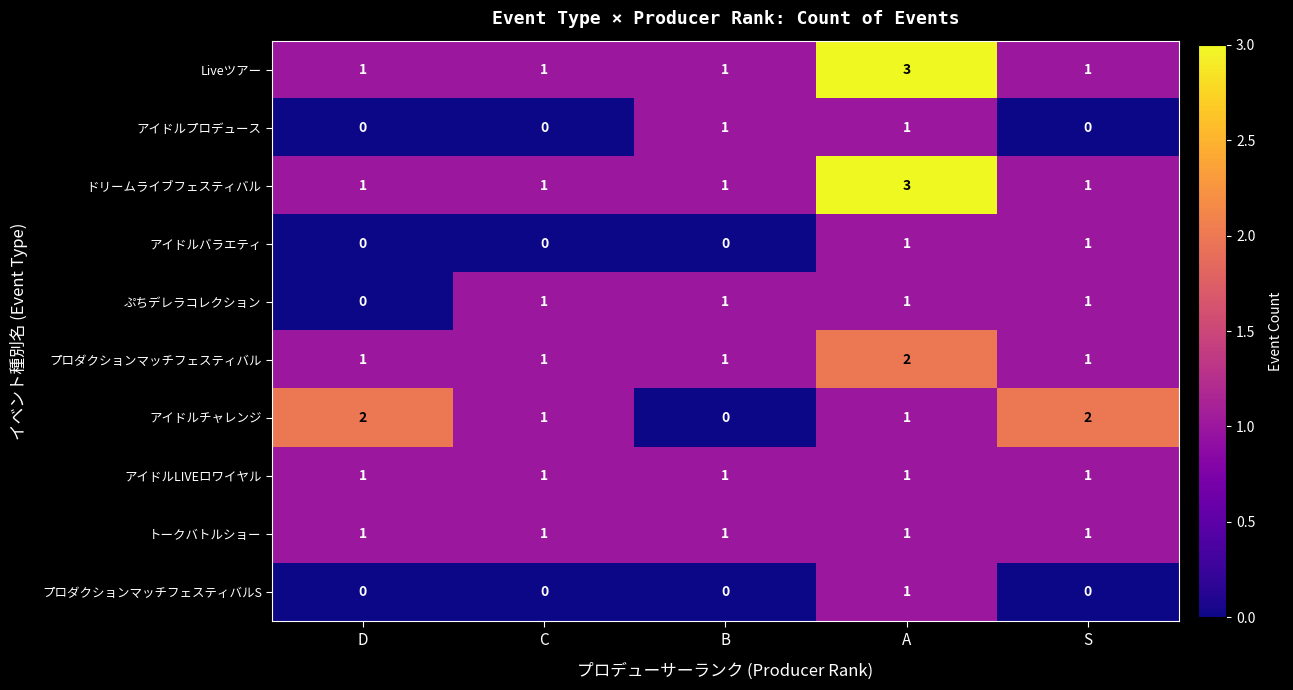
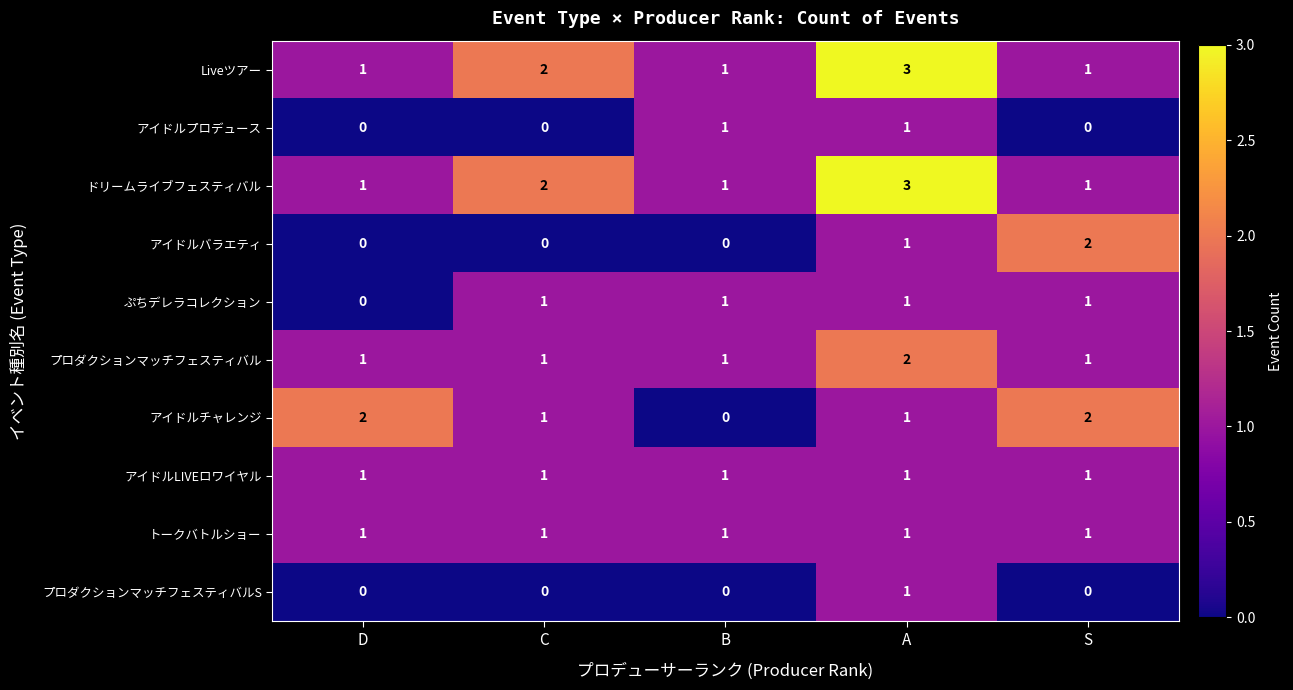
  {
    "Liveツアー": {
      "D": 1,
-     "C": 1,
+     "C": 2,
      "B": 1,
      "A": 3,
      "S": 1
    },
    "アイドルプロデュース": {
      "D": 0,
      "C": 0,
      "B": 1,
      "A": 1,
      "S": 0
    },
    "ドリームライブフェスティバル": {
      "D": 1,
-     "C": 1,
+     "C": 2,
      "B": 1,
      "A": 3,
      "S": 1
    },
    "アイドルバラエティ": {
      "D": 0,
      "C": 0,
      "B": 0,
      "A": 1,
-     "S": 1
+     "S": 2
    },
    "ぷちデレラコレクション": {
      "D": 0,
      "C": 1,
      "B": 1,
      "A": 1,
      "S": 1
    },
    "プロダクションマッチフェスティバル": {
      "D": 1,
      "C": 1,
      "B": 1,
      "A": 2,
      "S": 1
    },
    "アイドルチャレンジ": {
      "D": 2,
      "C": 1,
      "B": 0,
      "A": 1,
      "S": 2
    },
    "アイドルLIVEロワイヤル": {
      "D": 1,
      "C": 1,
      "B": 1,
      "A": 1,
      "S": 1
    },
    "トークバトルショー": {
      "D": 1,
      "C": 1,
      "B": 1,
      "A": 1,
      "S": 1
    },
    "プロダクションマッチフェスティバルS": {
      "D": 0,
      "C": 0,
      "B": 0,
      "A": 1,
      "S": 0
    }
  }
